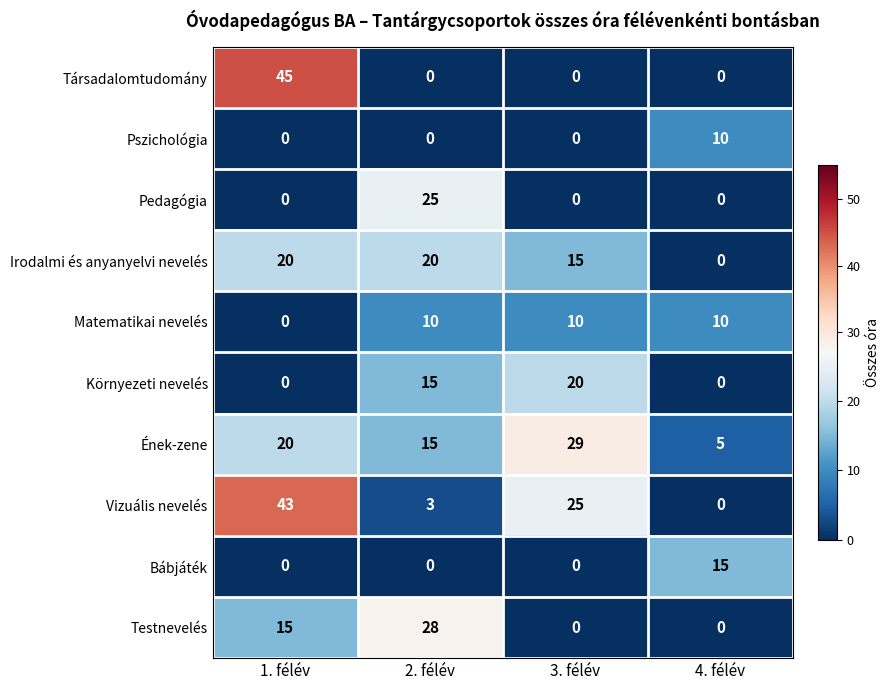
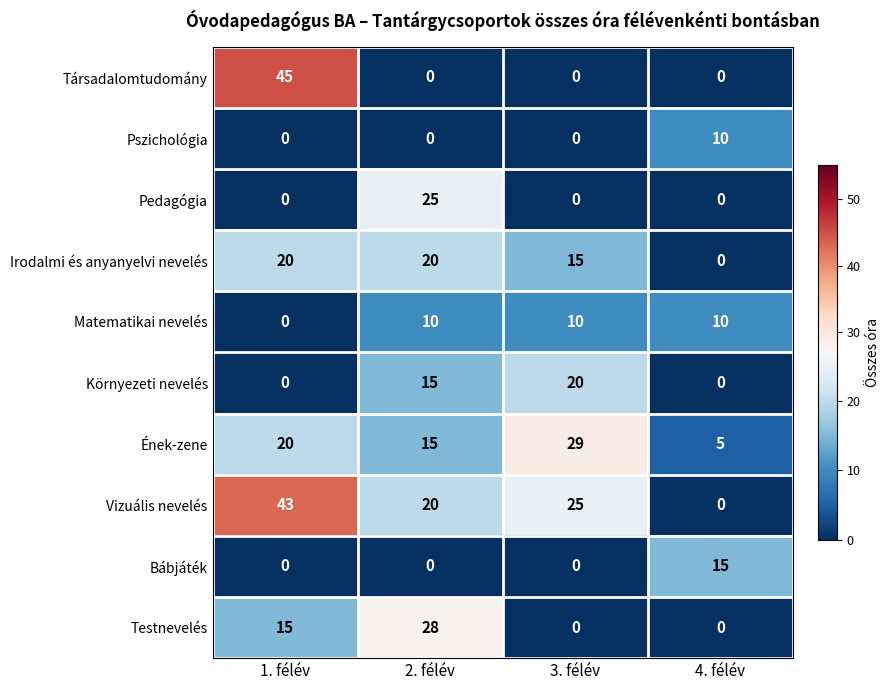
  {
    "Társadalomtudomány": {
      "1. félév": 45,
      "2. félév": 0,
      "3. félév": 0,
      "4. félév": 0
    },
    "Pszichológia": {
      "1. félév": 0,
      "2. félév": 0,
      "3. félév": 0,
      "4. félév": 10
    },
    "Pedagógia": {
      "1. félév": 0,
      "2. félév": 25,
      "3. félév": 0,
      "4. félév": 0
    },
    "Irodalmi és anyanyelvi nevelés": {
      "1. félév": 20,
      "2. félév": 20,
      "3. félév": 15,
      "4. félév": 0
    },
    "Matematikai nevelés": {
      "1. félév": 0,
      "2. félév": 10,
      "3. félév": 10,
      "4. félév": 10
    },
    "Környezeti nevelés": {
      "1. félév": 0,
      "2. félév": 15,
      "3. félév": 20,
      "4. félév": 0
    },
    "Ének-zene": {
      "1. félév": 20,
      "2. félév": 15,
      "3. félév": 29,
      "4. félév": 5
    },
    "Vizuális nevelés": {
      "1. félév": 43,
-     "2. félév": 3,
+     "2. félév": 20,
      "3. félév": 25,
      "4. félév": 0
    },
    "Bábjáték": {
      "1. félév": 0,
      "2. félév": 0,
      "3. félév": 0,
      "4. félév": 15
    },
    "Testnevelés": {
      "1. félév": 15,
      "2. félév": 28,
      "3. félév": 0,
      "4. félév": 0
    }
  }
